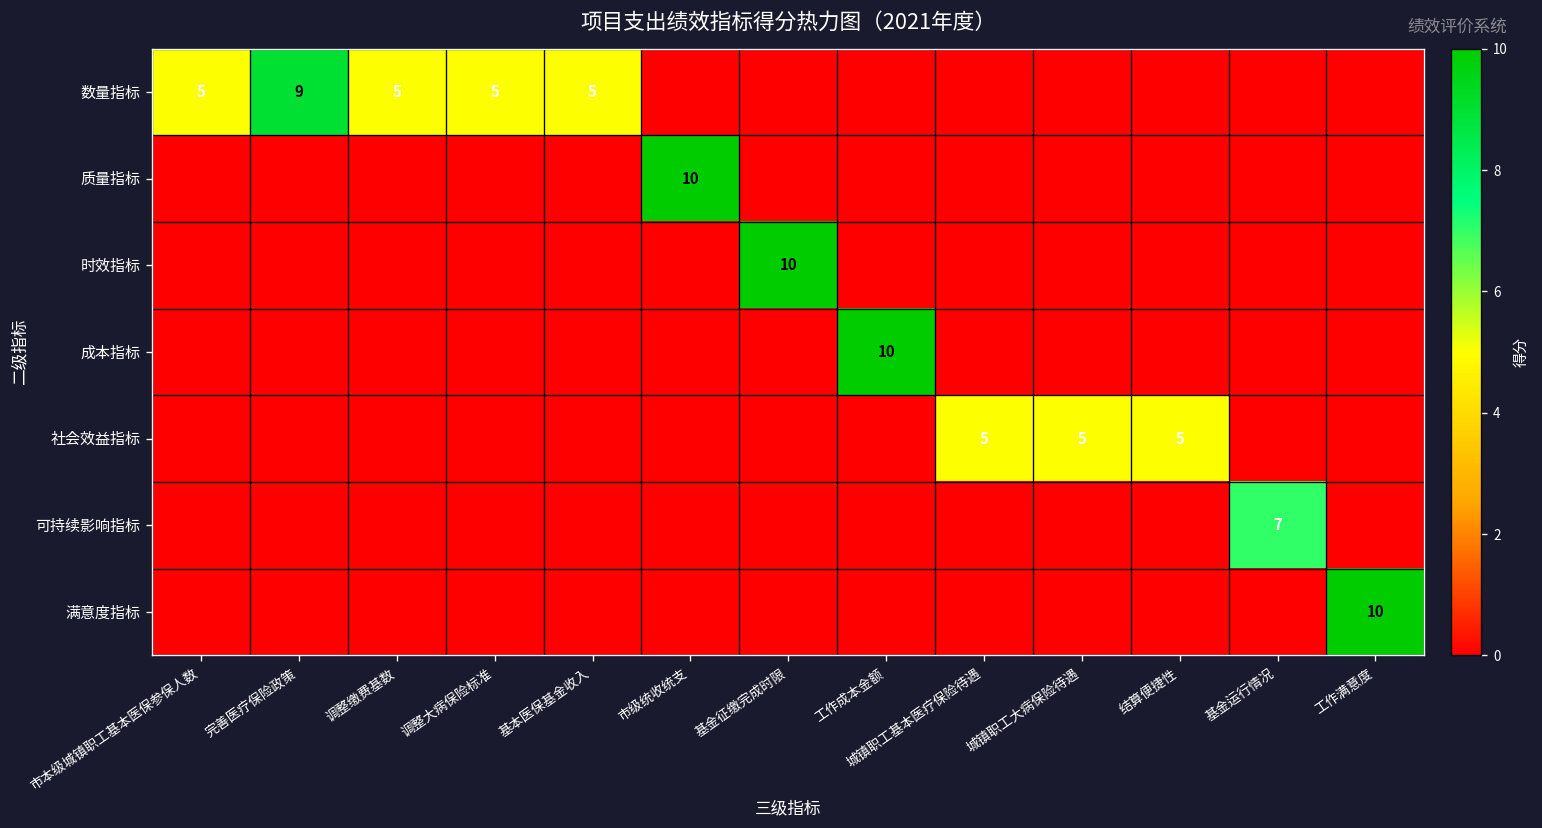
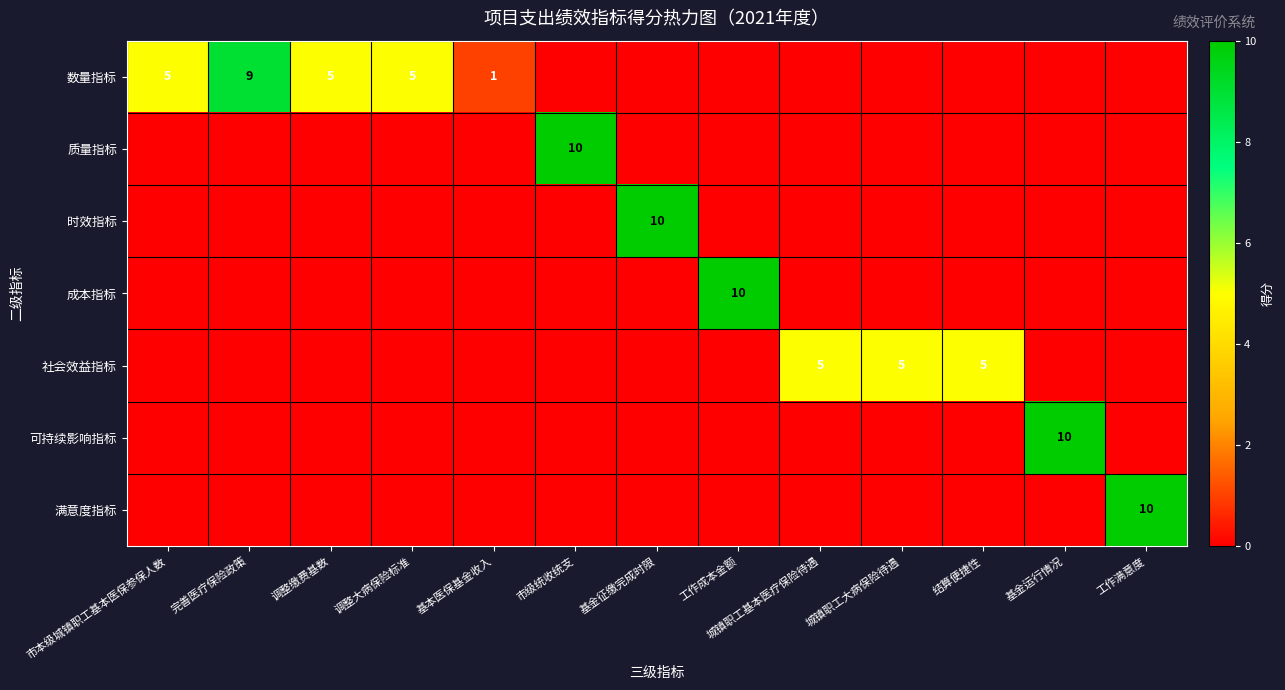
  {
    "数量指标": {
      "市本级城镇职工基本医保参保人数": 5,
      "完善医疗保险政策": 9,
      "调整缴费基数": 5,
      "调整大病保险标准": 5,
-     "基本医保基金收入": 5
+     "基本医保基金收入": 1
    },
    "质量指标": {
      "市级统收统支": 10
    },
    "时效指标": {
      "基金征缴完成时限": 10
    },
    "成本指标": {
      "工作成本金额": 10
    },
    "社会效益指标": {
      "城镇职工基本医疗保险待遇": 5,
      "城镇职工大病保险待遇": 5,
      "结算便捷性": 5
    },
    "可持续影响指标": {
-     "基金运行情况": 7
+     "基金运行情况": 10
    },
    "满意度指标": {
      "工作满意度": 10
    }
  }
